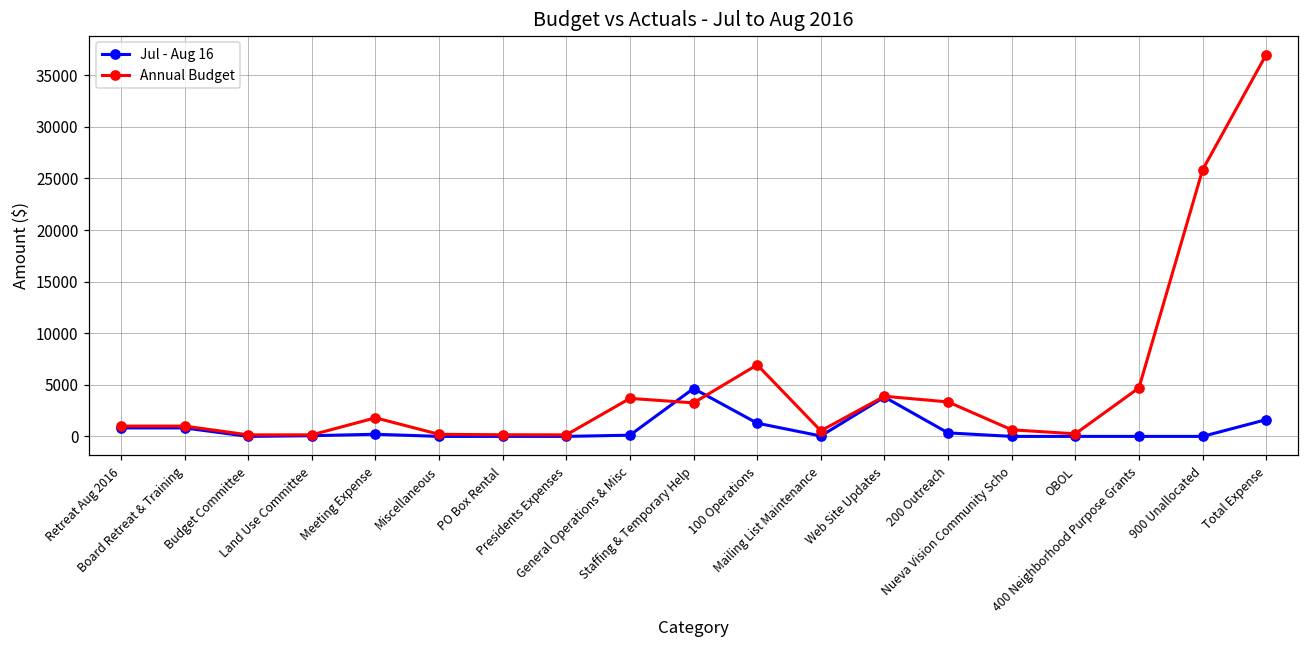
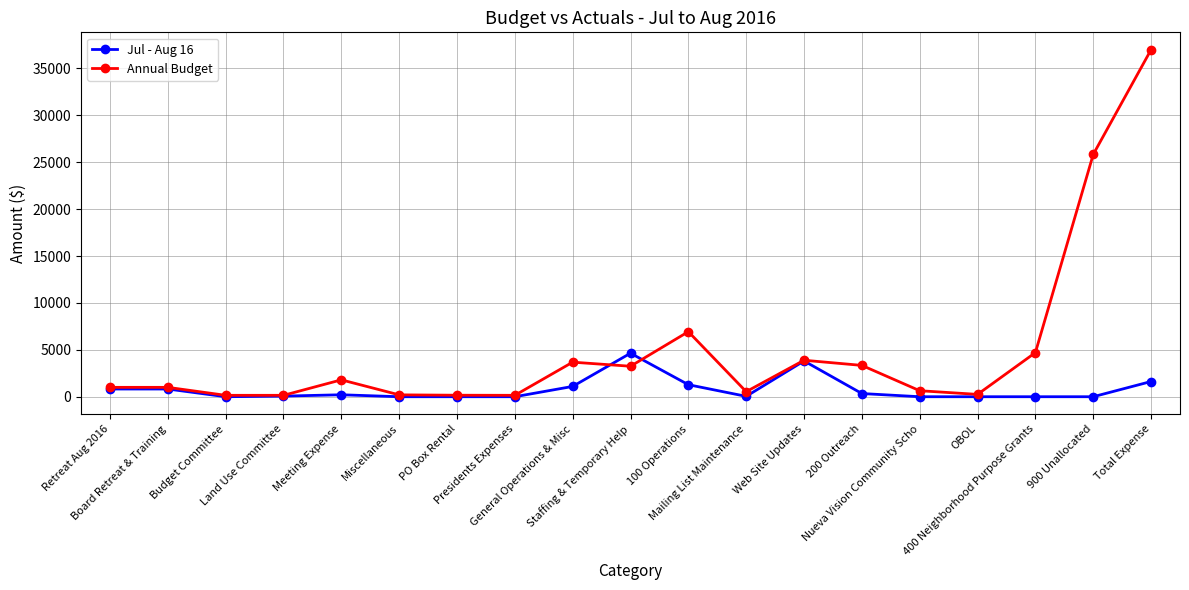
  {
    "Jul - Aug 16": {
      "Meeting Expense": 0,
-     "General Operations & Misc": 0,
+     "General Operations & Misc": 1000,
      "Staffing & Temporary Help": 5000,
      "100 Operations": 1000,
      "Mailing List Maintenance": 0,
      "200 Outreach": 0,
      "Nueva Vision Community Scho": 0,
      "400 Neighborhood Purpose Grants": 0,
      "900 Unallocated": 0,
      "Total Expense": 2000
    },
    "Annual Budget": {
      "Meeting Expense": 2000,
      "General Operations & Misc": 4000,
      "Staffing & Temporary Help": 3000,
      "100 Operations": 7000,
      "Mailing List Maintenance": 1000,
      "200 Outreach": 3000,
      "Nueva Vision Community Scho": 1000,
      "400 Neighborhood Purpose Grants": 5000,
      "900 Unallocated": 26000,
      "Total Expense": 37000
    }
  }
